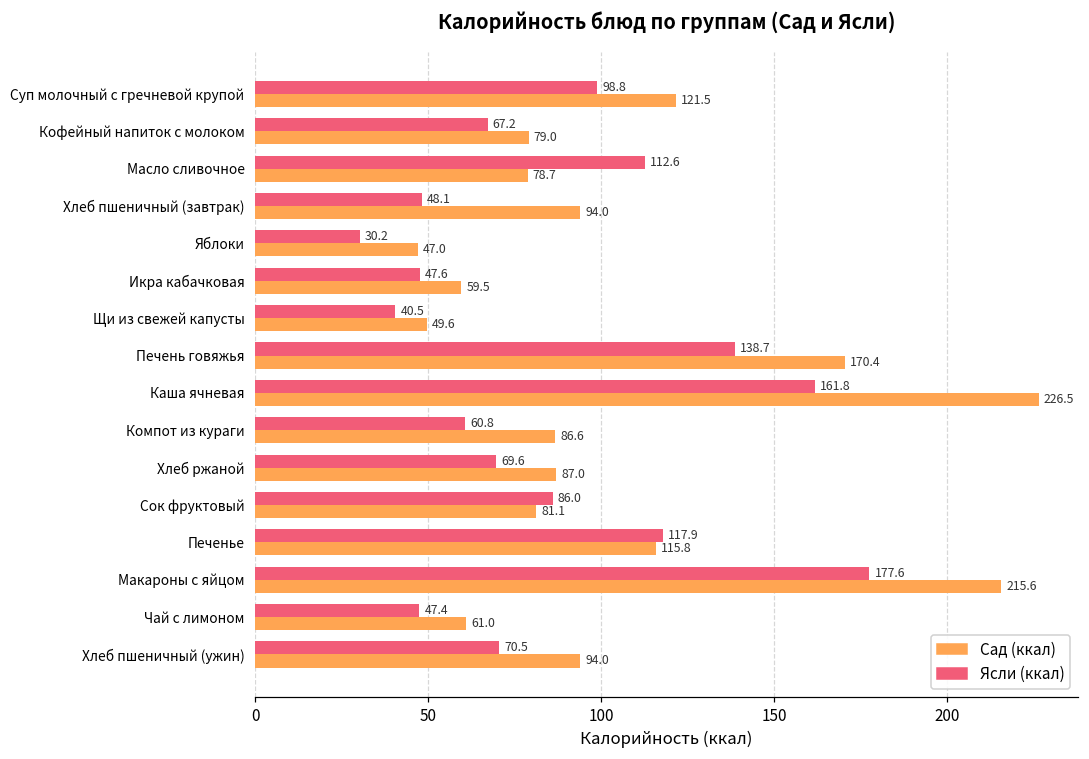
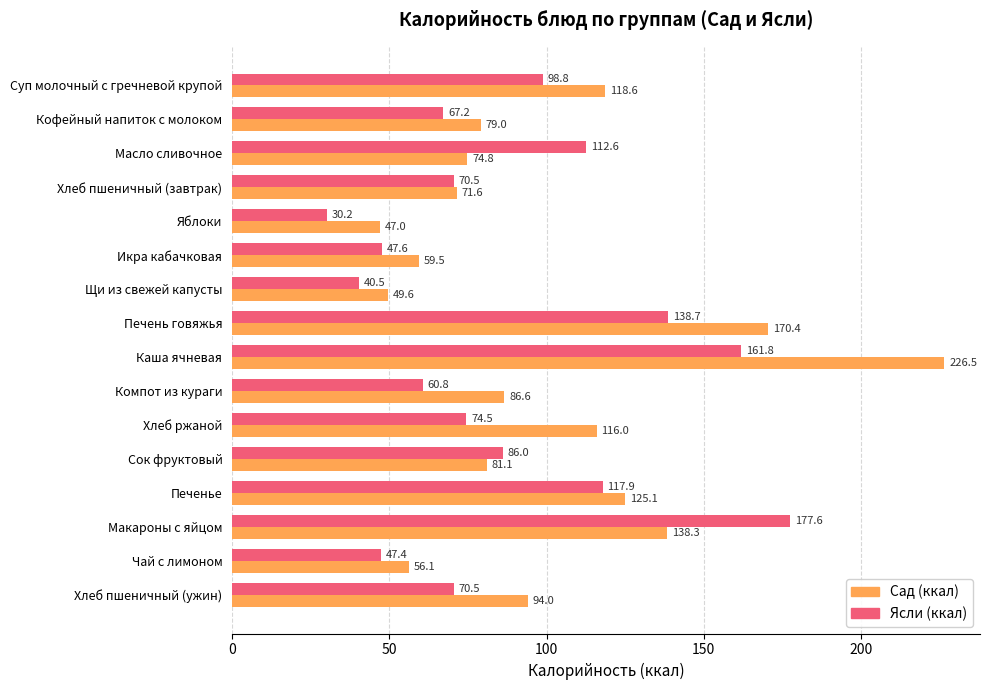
  {
    "Сад (ккал)": {
-     "Суп молочный с гречневой крупой": 121.5,
+     "Суп молочный с гречневой крупой": 118.6,
      "Кофейный напиток с молоком": 79.0,
-     "Масло сливочное": 78.7,
-     "Хлеб пшеничный (завтрак)": 94.0,
+     "Масло сливочное": 74.8,
+     "Хлеб пшеничный (завтрак)": 71.6,
      "Яблоки": 47.0,
      "Икра кабачковая": 59.5,
      "Щи из свежей капусты": 49.6,
      "Печень говяжья": 170.4,
      "Каша ячневая": 226.5,
      "Компот из кураги": 86.6,
-     "Хлеб ржаной": 87.0,
+     "Хлеб ржаной": 116.0,
      "Сок фруктовый": 81.1,
-     "Печенье": 115.8,
-     "Макароны с яйцом": 215.6,
-     "Чай с лимоном": 61.0,
+     "Печенье": 125.1,
+     "Макароны с яйцом": 138.3,
+     "Чай с лимоном": 56.1,
      "Хлеб пшеничный (ужин)": 94.0
    },
    "Ясли (ккал)": {
      "Суп молочный с гречневой крупой": 98.8,
      "Кофейный напиток с молоком": 67.2,
      "Масло сливочное": 112.6,
-     "Хлеб пшеничный (завтрак)": 48.1,
+     "Хлеб пшеничный (завтрак)": 70.5,
      "Яблоки": 30.2,
      "Икра кабачковая": 47.6,
      "Щи из свежей капусты": 40.5,
      "Печень говяжья": 138.7,
      "Каша ячневая": 161.8,
      "Компот из кураги": 60.8,
-     "Хлеб ржаной": 69.6,
+     "Хлеб ржаной": 74.5,
      "Сок фруктовый": 86.0,
      "Печенье": 117.9,
      "Макароны с яйцом": 177.6,
      "Чай с лимоном": 47.4,
      "Хлеб пшеничный (ужин)": 70.5
    }
  }
